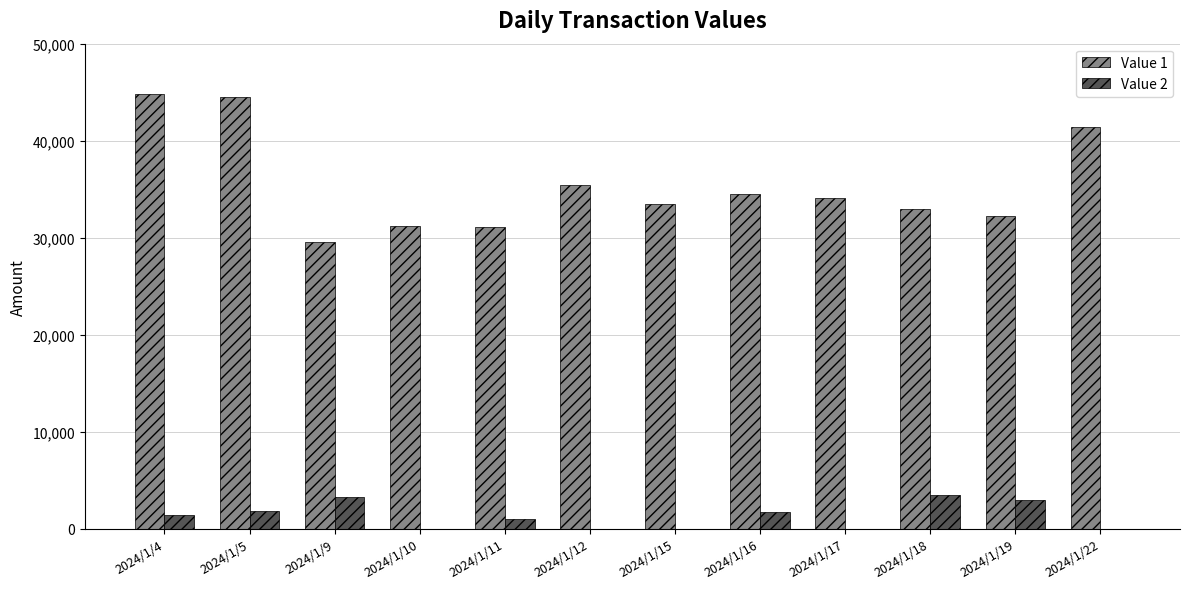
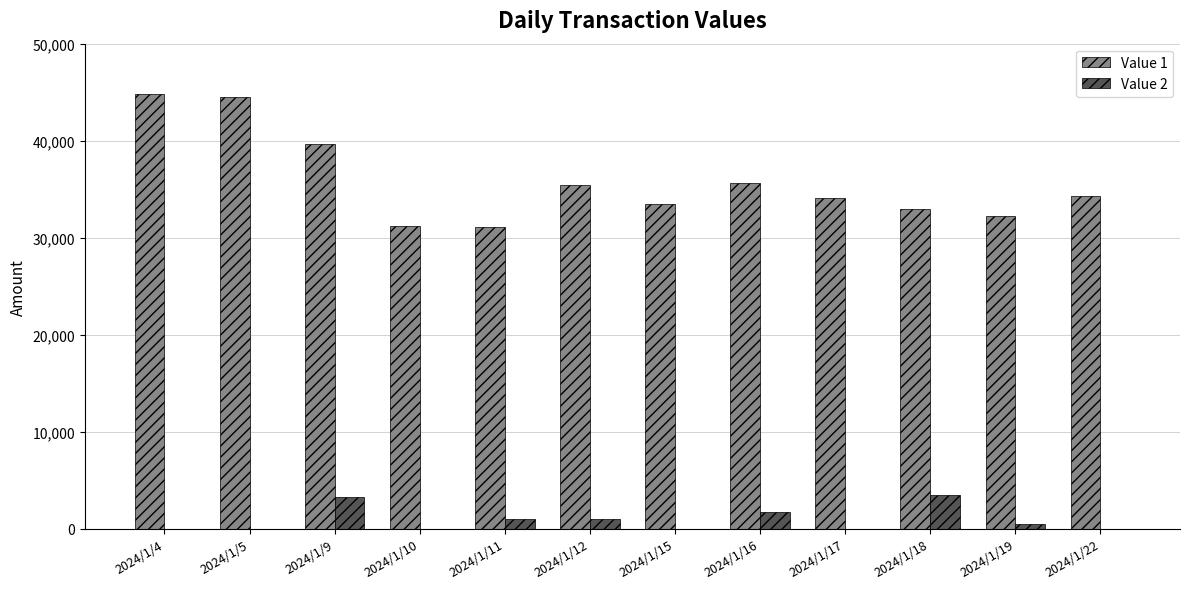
  {
    "Value 1": {
      "2024/1/4": "45,000",
      "2024/1/5": "44,000",
-     "2024/1/9": "30,000",
+     "2024/1/9": "40,000",
      "2024/1/10": "31,000",
      "2024/1/11": "31,000",
      "2024/1/12": "35,000",
      "2024/1/15": "34,000",
-     "2024/1/16": "34,000",
+     "2024/1/16": "36,000",
      "2024/1/17": "34,000",
      "2024/1/18": "33,000",
      "2024/1/19": "32,000",
-     "2024/1/22": "41,000"
+     "2024/1/22": "34,000"
    },
    "Value 2": {
-     "2024/1/4": "1,000",
-     "2024/1/5": "2,000",
+     "2024/1/4": "0",
+     "2024/1/5": "0",
      "2024/1/9": "3,000",
      "2024/1/10": "0",
      "2024/1/11": "1,000",
-     "2024/1/12": "0",
+     "2024/1/12": "1,000",
      "2024/1/15": "0",
      "2024/1/16": "2,000",
      "2024/1/17": "0",
      "2024/1/18": "3,000",
-     "2024/1/19": "3,000",
+     "2024/1/19": "1,000",
      "2024/1/22": "0"
    }
  }
